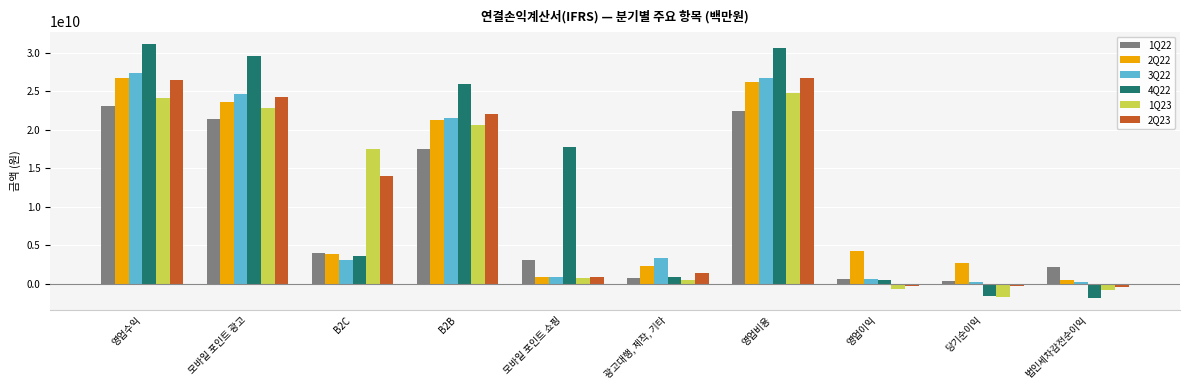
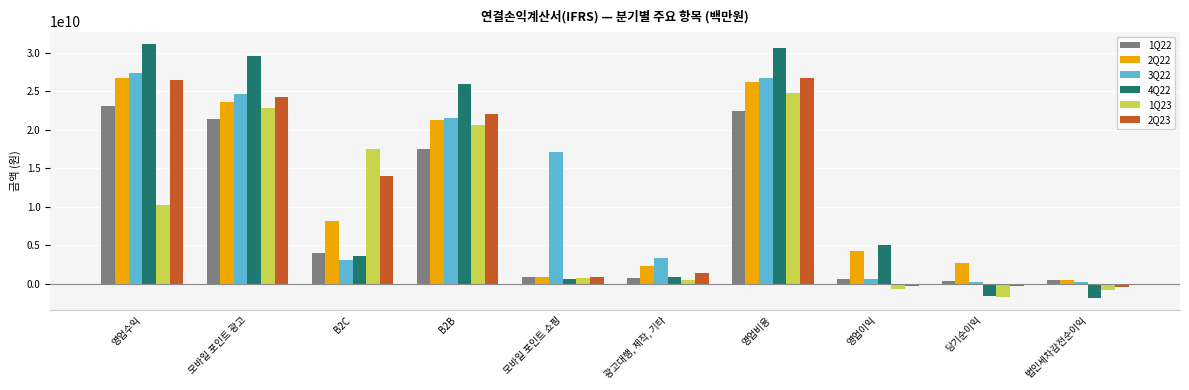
  {
    "1Q22": {
      "영업수익": 23000000000,
      "모바일 포인트 광고": 21000000000,
      "B2C": 4000000000,
      "B2B": 17000000000,
-     "모바일 포인트 쇼핑": 3000000000,
+     "모바일 포인트 쇼핑": 1000000000,
      "광고대행, 제작, 기타": 1000000000,
      "영업비용": 22000000000,
      "영업이익": 1000000000,
-     "법인세차감전순이익": 2000000000
+     "법인세차감전순이익": 0
    },
    "2Q22": {
      "영업수익": 27000000000,
      "모바일 포인트 광고": 24000000000,
-     "B2C": 4000000000,
+     "B2C": 8000000000,
      "B2B": 21000000000,
      "모바일 포인트 쇼핑": 1000000000,
      "광고대행, 제작, 기타": 2000000000,
      "영업비용": 26000000000,
      "영업이익": 4000000000,
      "당기순이익": 3000000000,
      "법인세차감전순이익": 0
    },
    "3Q22": {
      "영업수익": 27000000000,
      "모바일 포인트 광고": 25000000000,
      "B2C": 3000000000,
      "B2B": 22000000000,
-     "모바일 포인트 쇼핑": 1000000000,
+     "모바일 포인트 쇼핑": 17000000000,
      "광고대행, 제작, 기타": 3000000000,
      "영업비용": 27000000000,
      "영업이익": 1000000000
    },
    "4Q22": {
      "영업수익": 31000000000,
      "모바일 포인트 광고": 30000000000,
      "B2C": 4000000000,
      "B2B": 26000000000,
-     "모바일 포인트 쇼핑": 18000000000,
+     "모바일 포인트 쇼핑": 1000000000,
      "광고대행, 제작, 기타": 1000000000,
      "영업비용": 31000000000,
-     "영업이익": 0,
+     "영업이익": 5000000000,
      "당기순이익": -2000000000,
      "법인세차감전순이익": -2000000000
    },
    "1Q23": {
-     "영업수익": 24000000000,
+     "영업수익": 10000000000,
      "모바일 포인트 광고": 23000000000,
      "B2C": 18000000000,
      "B2B": 21000000000,
      "모바일 포인트 쇼핑": 1000000000,
      "광고대행, 제작, 기타": 1000000000,
      "영업비용": 25000000000,
      "영업이익": -1000000000,
      "당기순이익": -2000000000,
      "법인세차감전순이익": -1000000000
    },
    "2Q23": {
      "영업수익": 26000000000,
      "모바일 포인트 광고": 24000000000,
      "B2C": 14000000000,
      "B2B": 22000000000,
      "모바일 포인트 쇼핑": 1000000000,
      "광고대행, 제작, 기타": 1000000000,
      "영업비용": 27000000000,
      "법인세차감전순이익": 0
    }
  }
